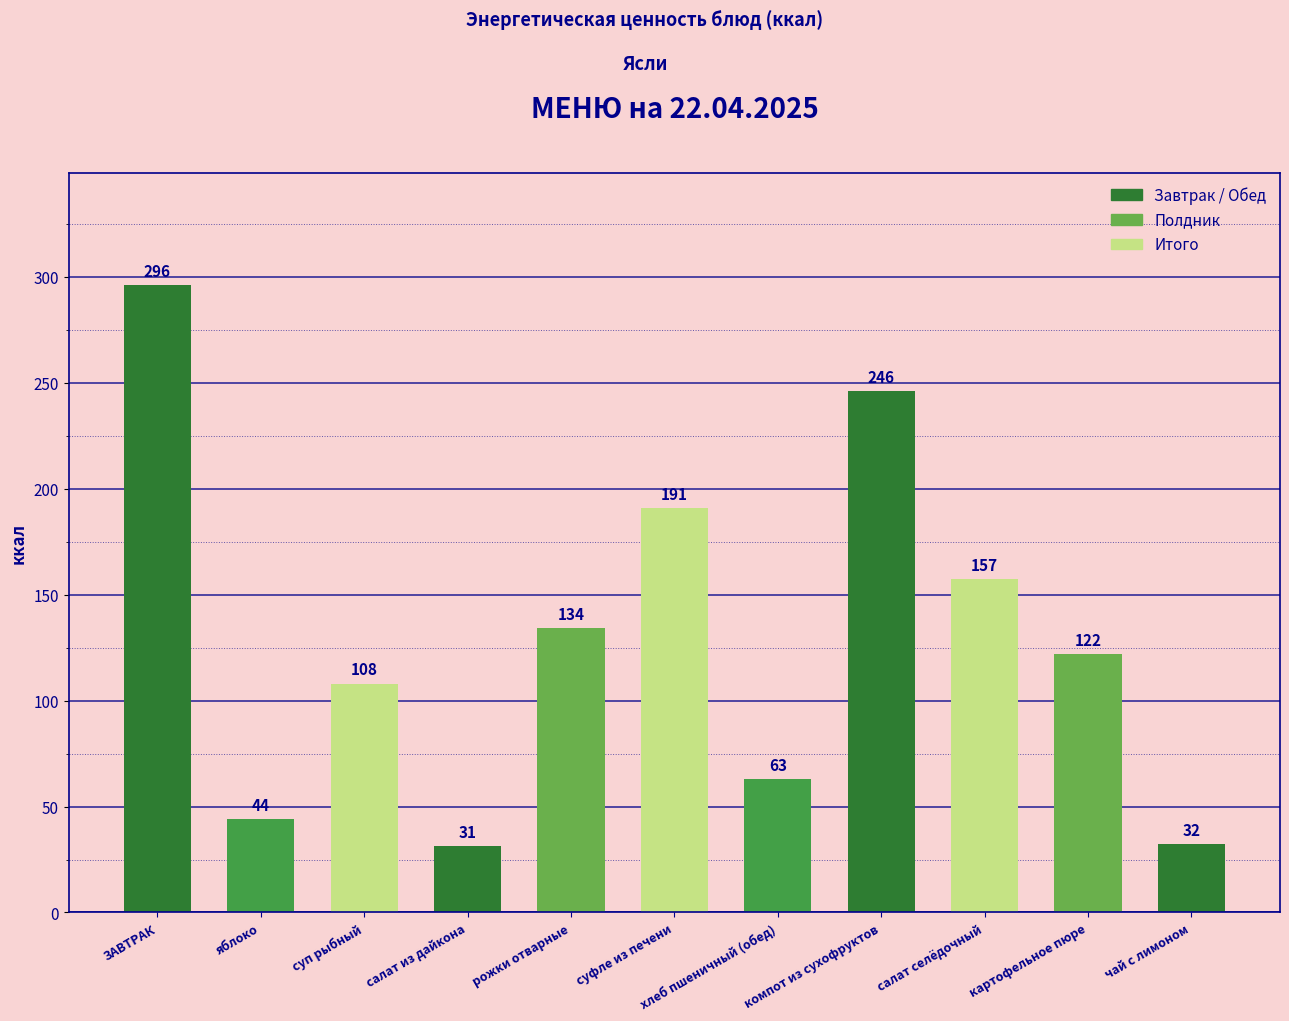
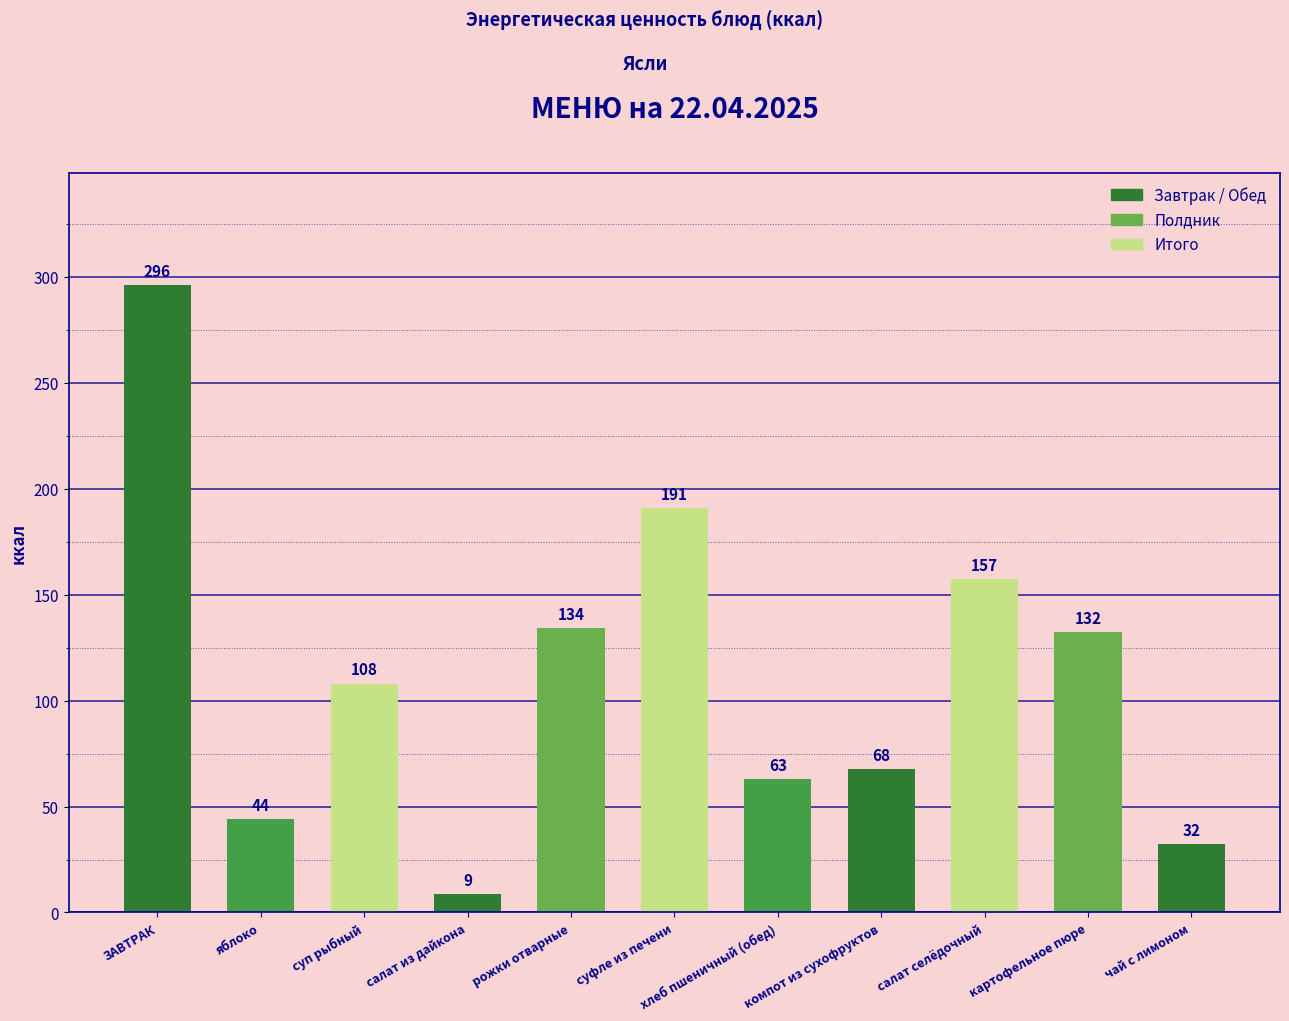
  {
    "ЗАВТРАК": 296,
    "яблоко": 44,
    "суп рыбный": 108,
-   "салат из дайкона": 31,
+   "салат из дайкона": 9,
    "рожки отварные": 134,
    "суфле из печени": 191,
    "хлеб пшеничный (обед)": 63,
-   "компот из сухофруктов": 246,
+   "компот из сухофруктов": 68,
    "салат селёдочный": 157,
-   "картофельное пюре": 122,
+   "картофельное пюре": 132,
    "чай с лимоном": 32
  }
